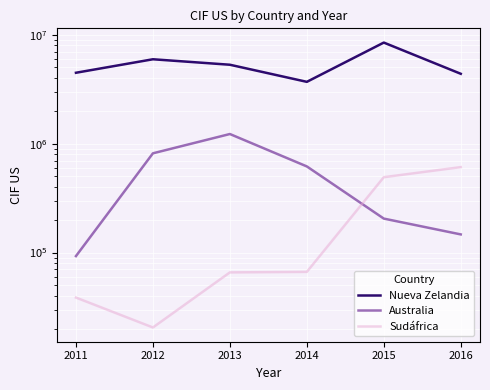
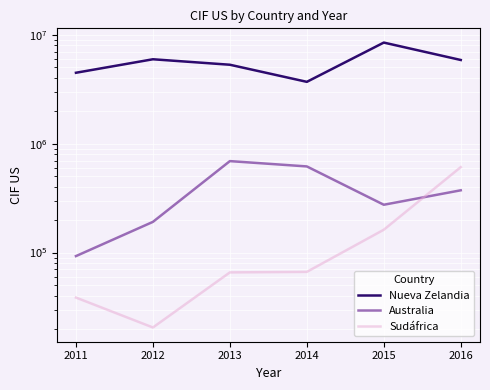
  {
    "Nueva Zelandia": {
      "2011": 4500000,
      "2012": 6000000,
      "2013": 5000000,
      "2014": 3700000,
      "2015": 8000000,
-     "2016": 4400000
+     "2016": 6000000
    },
    "Australia": {
      "2011": 90000,
-     "2012": 800000,
-     "2013": 1200000,
+     "2012": 190000,
+     "2013": 700000,
      "2014": 600000,
-     "2015": 210000,
-     "2016": 150000
+     "2015": 270000,
+     "2016": 370000
    },
    "Sudáfrica": {
      "2011": 39000,
      "2012": 21000,
      "2013": 70000,
      "2014": 70000,
-     "2015": 500000,
+     "2015": 160000,
      "2016": 600000
    }
  }
